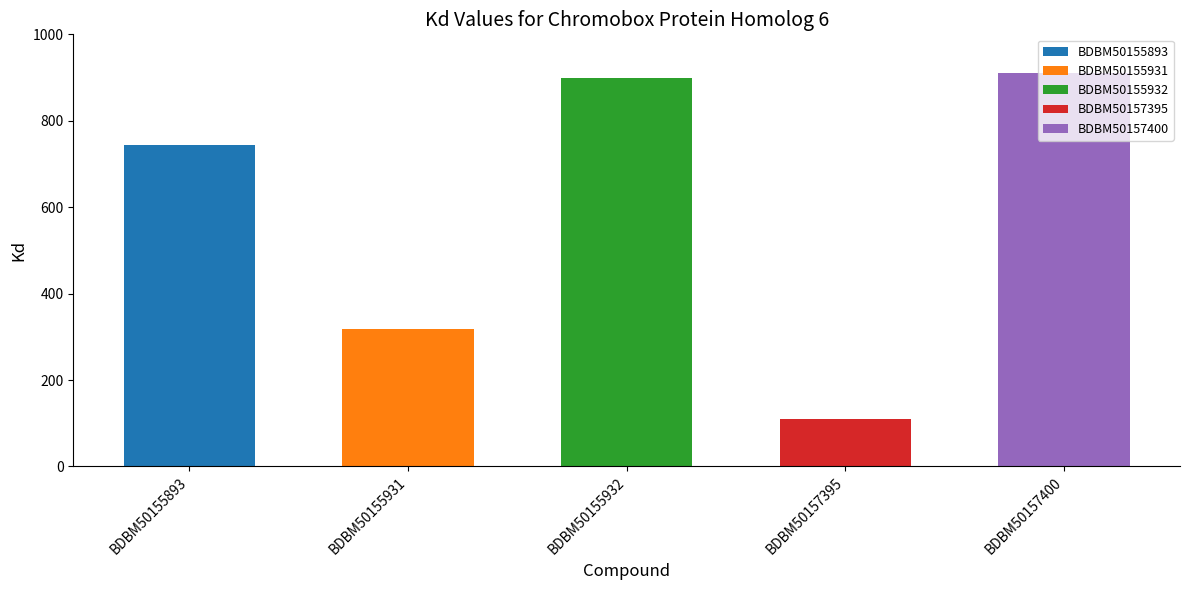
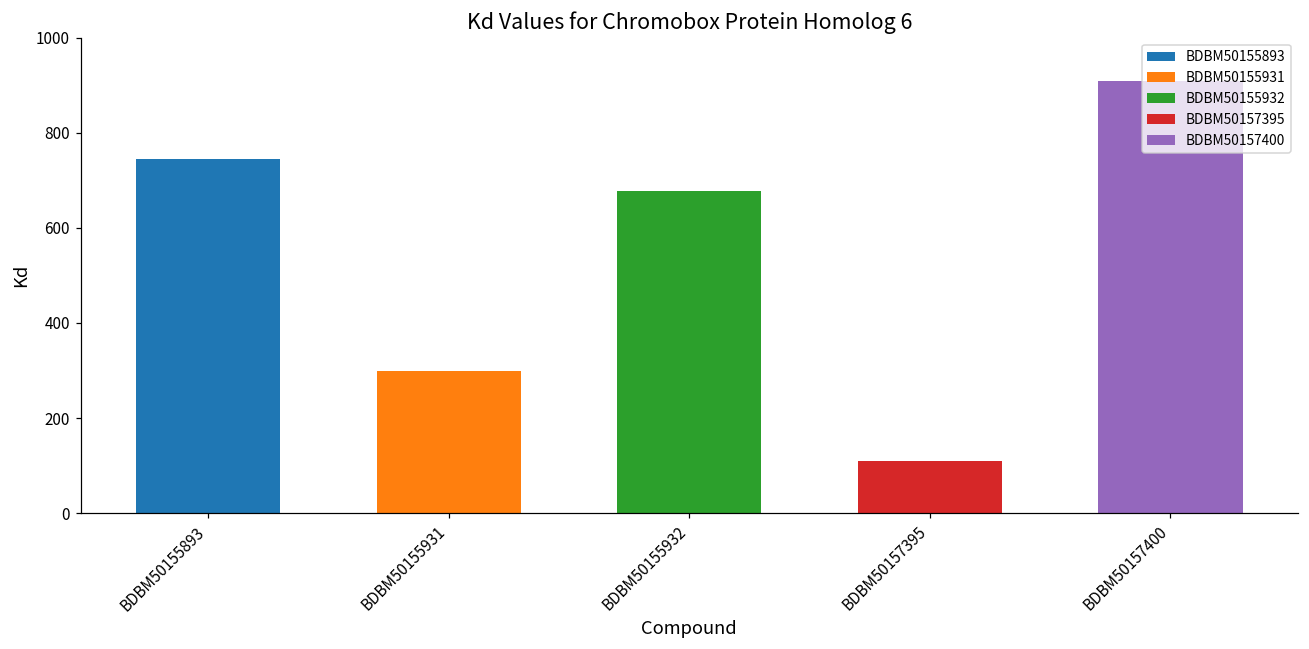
  {
    "BDBM50155893": 740,
-   "BDBM50155931": 320,
-   "BDBM50155932": 900,
+   "BDBM50155931": 300,
+   "BDBM50155932": 680,
    "BDBM50157395": 110
  }
